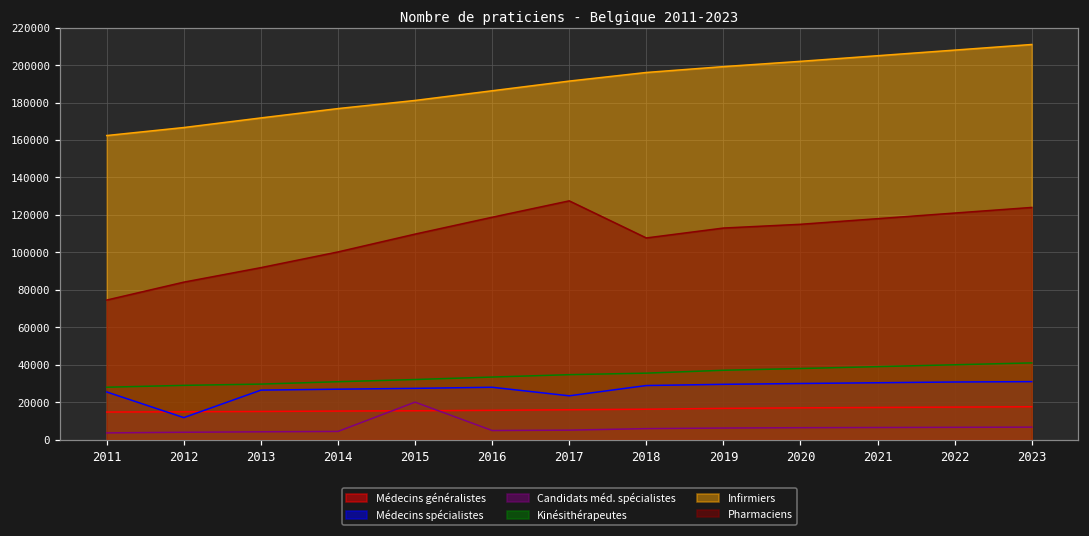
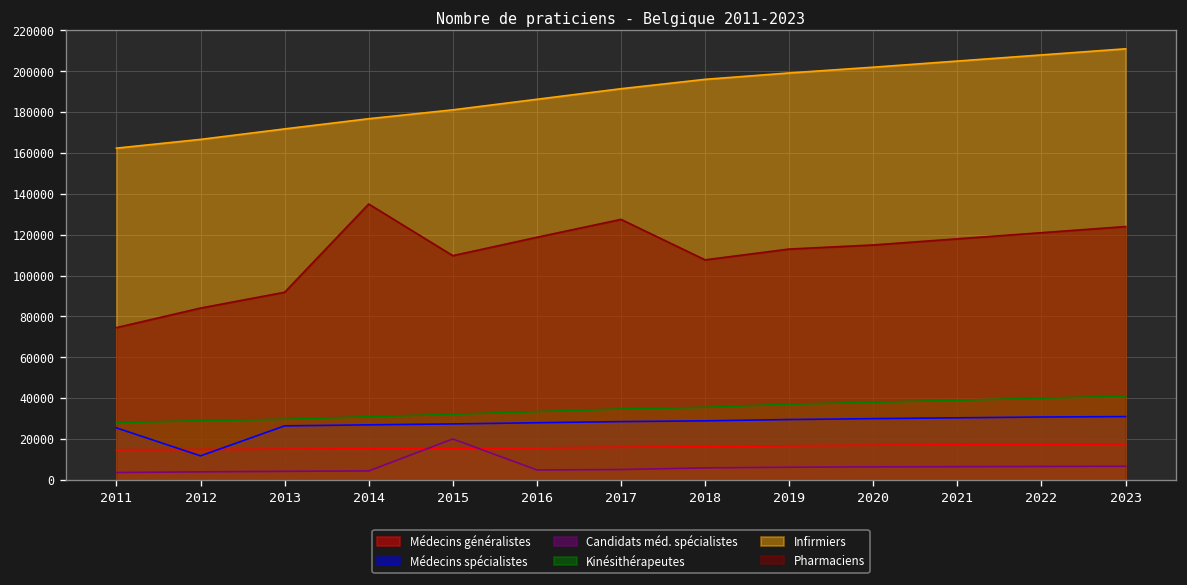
  {
    "Médecins généralistes": {
      "2011": 15000,
      "2012": 15000,
      "2013": 15000,
      "2014": 15000,
      "2015": 15000,
      "2016": 16000,
      "2017": 16000,
      "2018": 16000,
      "2019": 17000,
      "2020": 17000,
      "2021": 17000,
      "2022": 17000,
      "2023": 18000
    },
    "Médecins spécialistes": {
      "2011": 25000,
      "2012": 12000,
      "2013": 26000,
      "2014": 27000,
      "2015": 27000,
      "2016": 28000,
-     "2017": 23000,
+     "2017": 29000,
      "2018": 29000,
      "2019": 30000,
      "2020": 30000,
      "2021": 30000,
      "2022": 31000,
      "2023": 31000
    },
    "Candidats méd. spécialistes": {
      "2011": 4000,
      "2012": 4000,
      "2013": 4000,
      "2014": 4000,
      "2015": 20000,
      "2016": 5000,
      "2017": 5000,
      "2018": 6000,
      "2019": 6000,
      "2020": 6000,
      "2021": 7000,
      "2022": 7000,
      "2023": 7000
    },
    "Kinésithérapeutes": {
      "2011": 28000,
      "2012": 29000,
      "2013": 30000,
      "2014": 31000,
      "2015": 32000,
      "2016": 33000,
      "2017": 35000,
      "2018": 36000,
      "2019": 37000,
      "2020": 38000,
      "2021": 39000,
      "2022": 40000,
      "2023": 41000
    },
    "Infirmiers": {
      "2011": 162000,
      "2012": 167000,
      "2013": 172000,
      "2014": 177000,
      "2015": 181000,
      "2016": 186000,
      "2017": 191000,
      "2018": 196000,
      "2019": 199000,
      "2020": 202000,
      "2021": 205000,
      "2022": 208000,
      "2023": 211000
    },
    "Pharmaciens": {
      "2011": 75000,
      "2012": 84000,
      "2013": 92000,
-     "2014": 100000,
+     "2014": 135000,
      "2015": 110000,
      "2016": 119000,
      "2017": 128000,
      "2018": 108000,
      "2019": 113000,
      "2020": 115000,
      "2021": 118000,
      "2022": 121000,
      "2023": 124000
    }
  }
